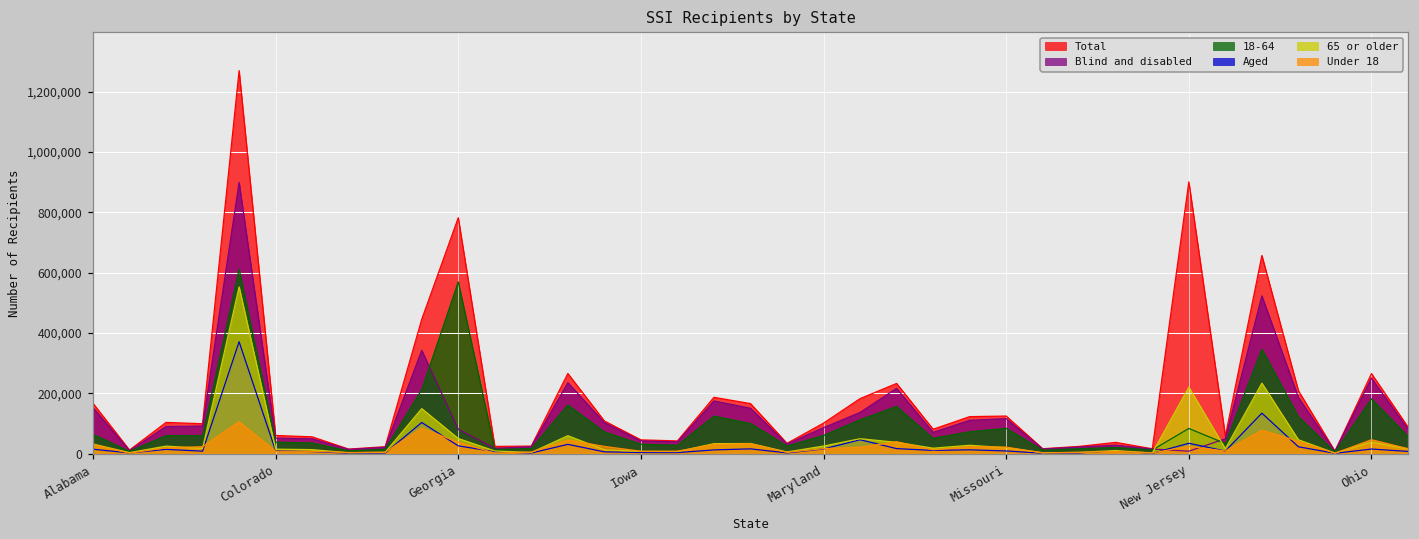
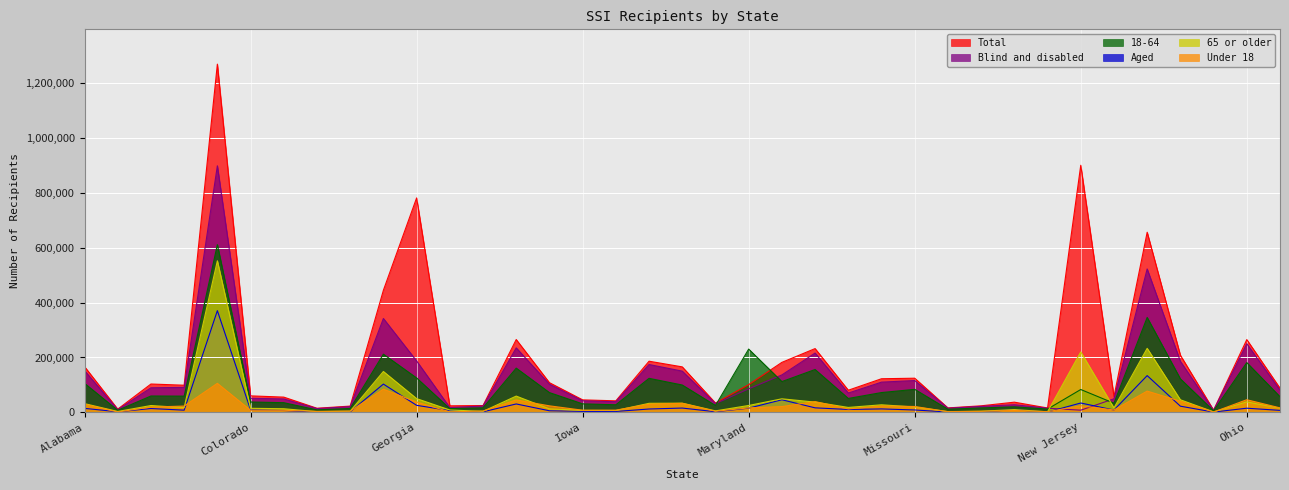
  {
    "Total": {
      "Alabama": "170,000",
      "Georgia": "780,000",
      "Maryland": "100,000",
      "New Jersey": "900,000",
      "Ohio": "270,000"
    },
    "Blind and disabled": {
      "Alabama": "150,000",
-     "Georgia": "80,000",
+     "Georgia": "190,000",
      "Maryland": "90,000",
      "New Jersey": "10,000",
      "Ohio": "250,000"
    },
    "18-64": {
-     "Alabama": "60,000",
+     "Alabama": "110,000",
      "Colorado": "40,000",
-     "Georgia": "570,000",
+     "Georgia": "130,000",
      "Iowa": "30,000",
-     "Maryland": "60,000",
+     "Maryland": "230,000",
      "Missouri": "80,000",
      "New Jersey": "80,000",
      "Ohio": "180,000"
    },
    "Aged": {
      "Alabama": "10,000",
      "Georgia": "30,000",
      "Missouri": "10,000",
      "New Jersey": "30,000",
      "Ohio": "20,000"
    },
    "65 or older": {
      "Georgia": "50,000",
      "New Jersey": "220,000"
    },
    "Under 18": {
      "Georgia": "40,000",
      "New Jersey": "20,000"
    }
  }
